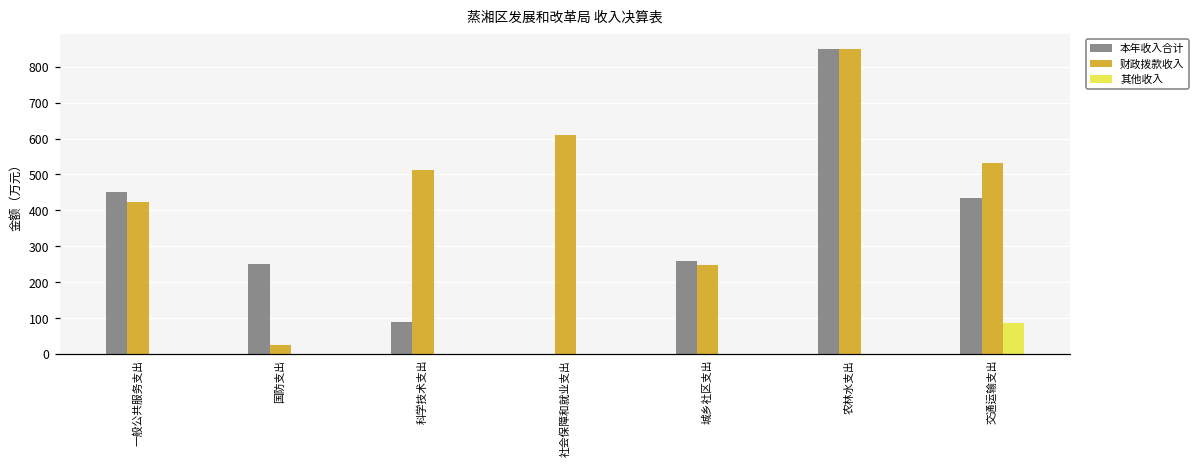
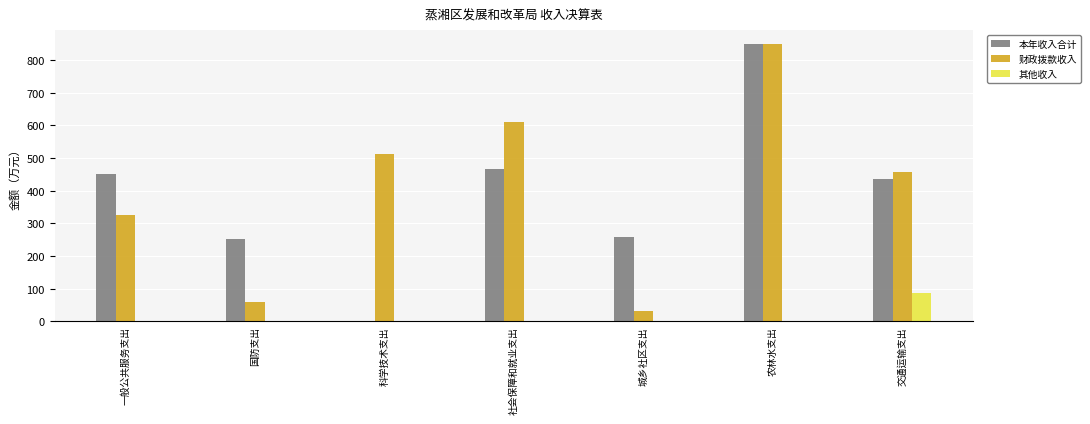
  {
    "本年收入合计": {
      "一般公共服务支出": 450,
      "国防支出": 250,
-     "科学技术支出": 90,
-     "社会保障和就业支出": 0,
+     "科学技术支出": 0,
+     "社会保障和就业支出": 470,
      "城乡社区支出": 260,
      "农林水支出": 850,
      "交通运输支出": 440
    },
    "财政拨款收入": {
-     "一般公共服务支出": 420,
-     "国防支出": 20,
+     "一般公共服务支出": 330,
+     "国防支出": 60,
      "科学技术支出": 510,
      "社会保障和就业支出": 610,
-     "城乡社区支出": 250,
+     "城乡社区支出": 30,
      "农林水支出": 850,
-     "交通运输支出": 530
+     "交通运输支出": 460
    },
    "其他收入": {
      "一般公共服务支出": 0,
      "国防支出": 0,
      "科学技术支出": 0,
      "社会保障和就业支出": 0,
      "城乡社区支出": 0,
      "农林水支出": 0,
      "交通运输支出": 90
    }
  }
